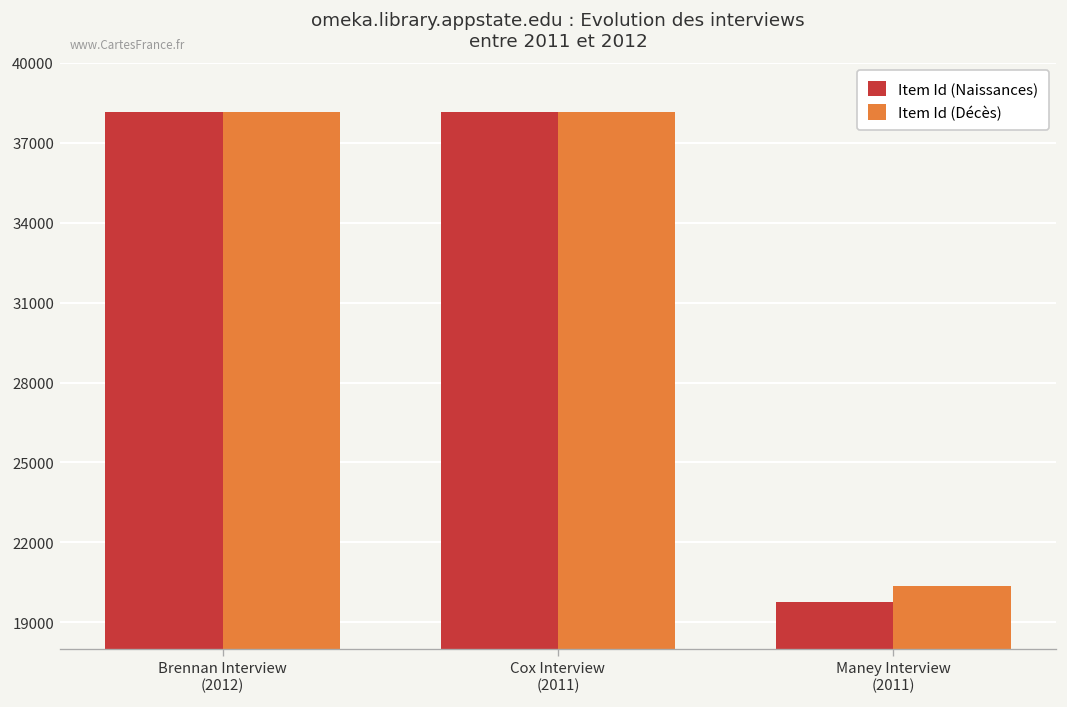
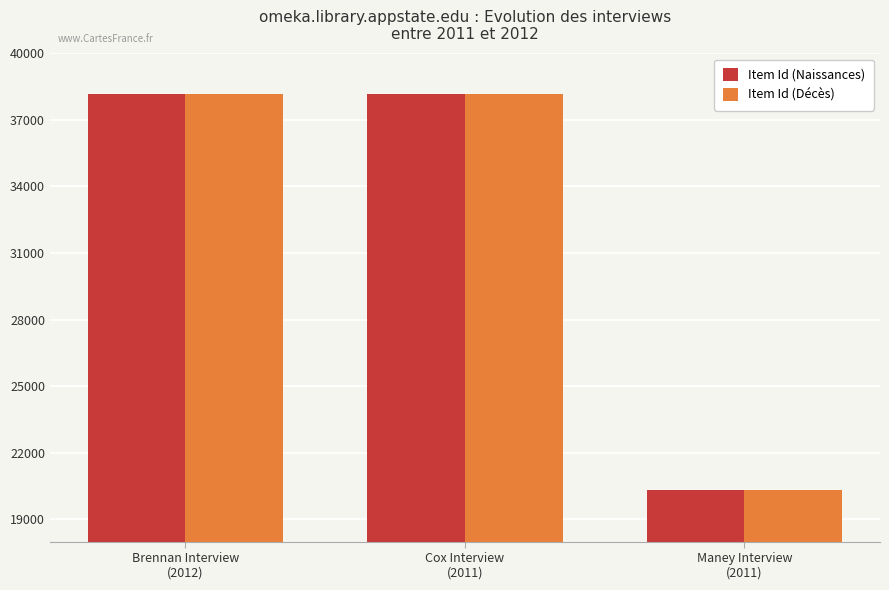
  {
    "Item Id (Naissances)": {
      "Brennan Interview (2012)": 38200,
      "Cox Interview (2011)": 38200,
-     "Maney Interview (2011)": 19700
+     "Maney Interview (2011)": 20300
    },
    "Item Id (Décès)": {
      "Brennan Interview (2012)": 38200,
      "Cox Interview (2011)": 38200,
      "Maney Interview (2011)": 20300
    }
  }
